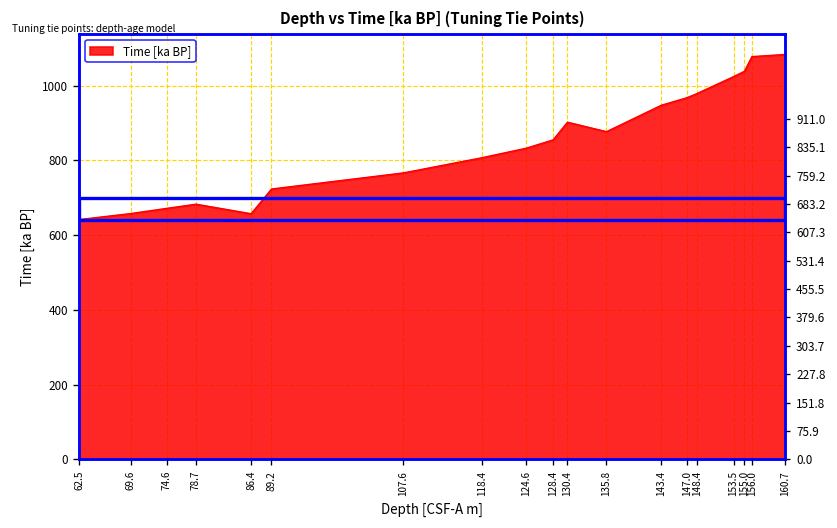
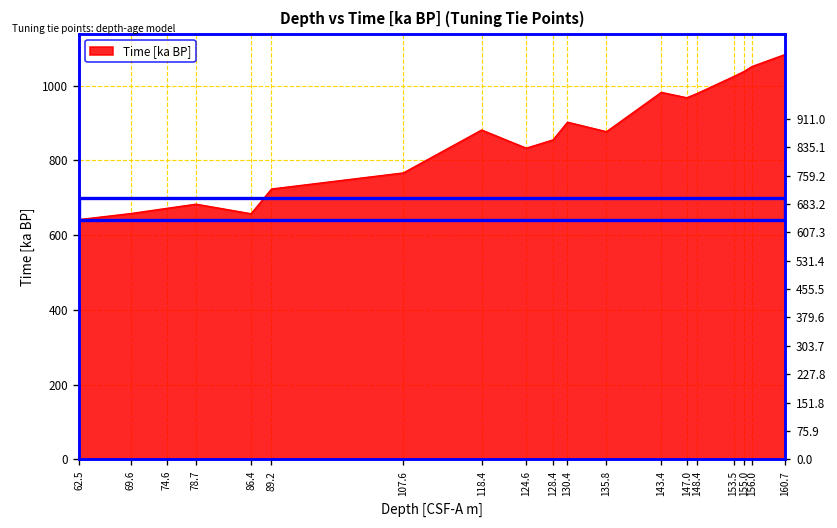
  {
    "62.5": 640,
    "69.6": 660,
    "74.6": 670,
    "78.7": 680,
    "86.4": 660,
    "89.2": 720,
    "107.6": 770,
-   "118.4": 810,
+   "118.4": 880,
    "124.6": 830,
    "128.4": 850,
    "130.4": 900,
    "135.8": 880,
-   "143.4": 950,
+   "143.4": 980,
    "147.0": 970,
    "148.4": 980,
    "153.5": 1020,
    "155.0": 1040,
-   "156.0": 1080,
+   "156.0": 1050,
    "160.7": 1080
  }
